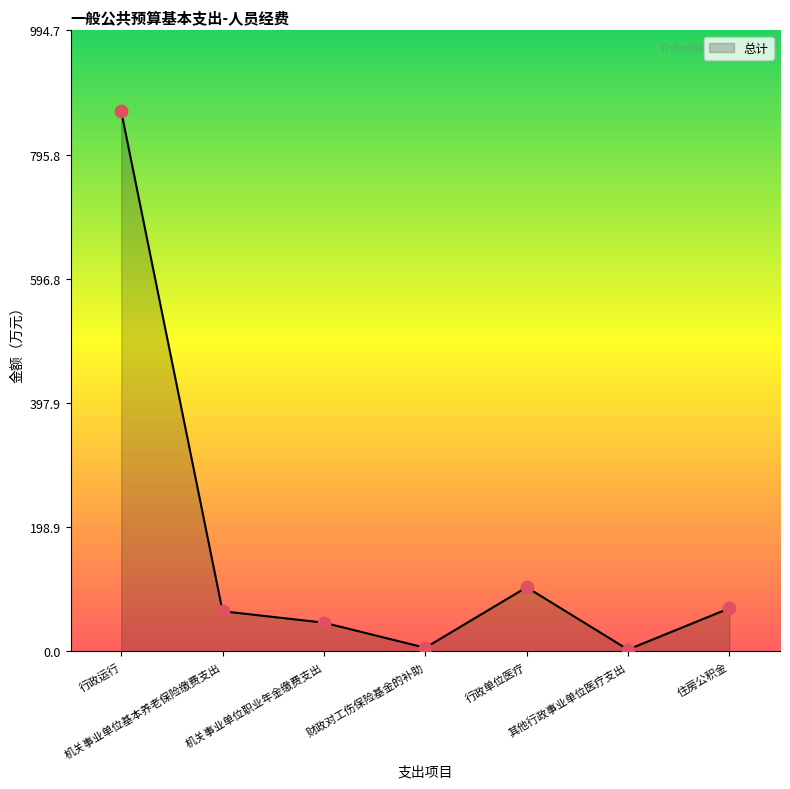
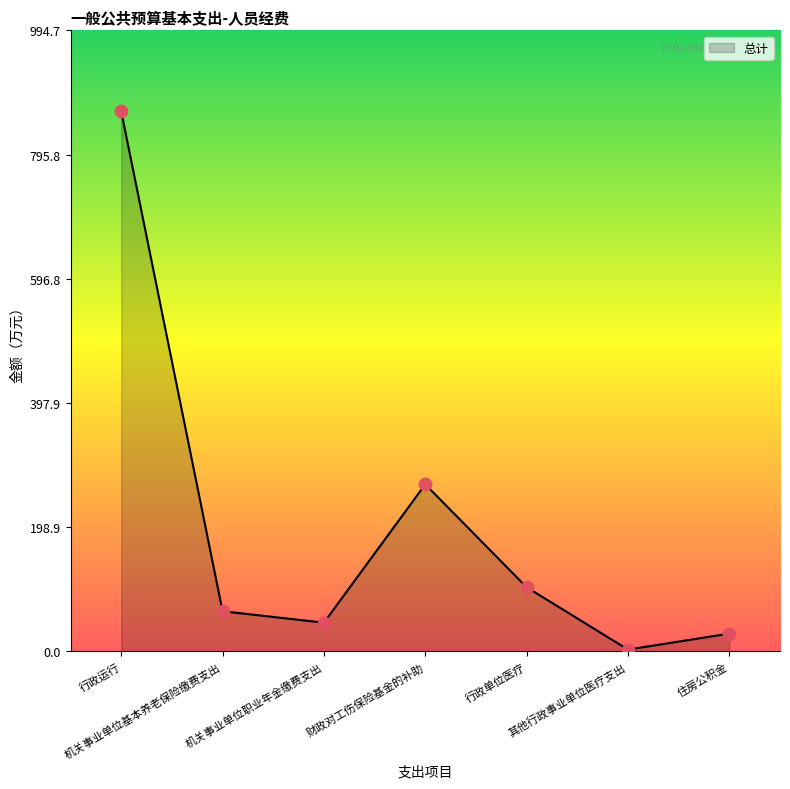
  {
    "行政运行": 860,
    "机关事业单位基本养老保险缴费支出": 60,
    "机关事业单位职业年金缴费支出": 50,
-   "财政对工伤保险基金的补助": 10,
+   "财政对工伤保险基金的补助": 270,
    "行政单位医疗": 100,
    "其他行政事业单位医疗支出": 0,
-   "住房公积金": 70
+   "住房公积金": 30
  }
